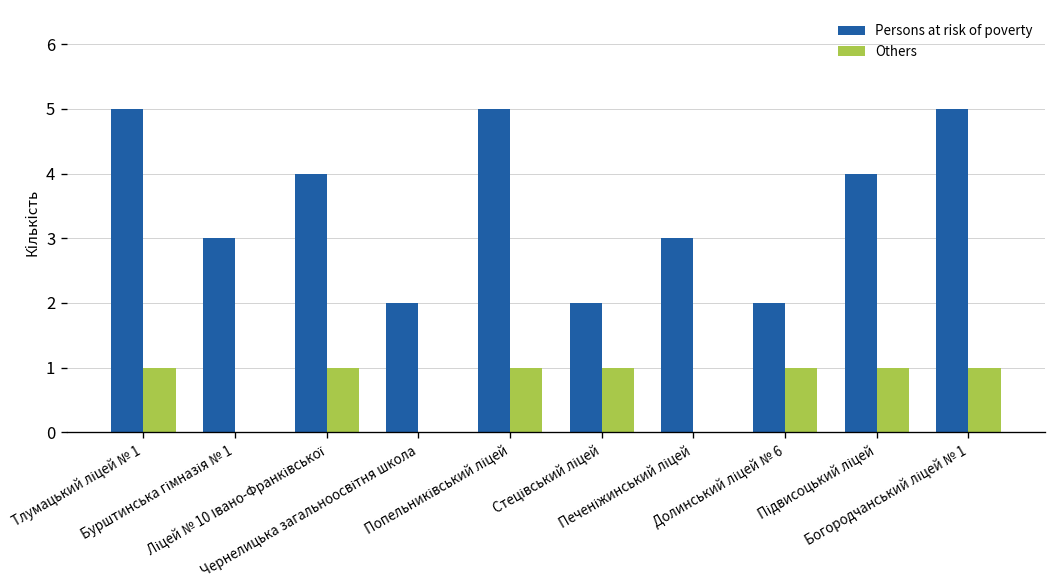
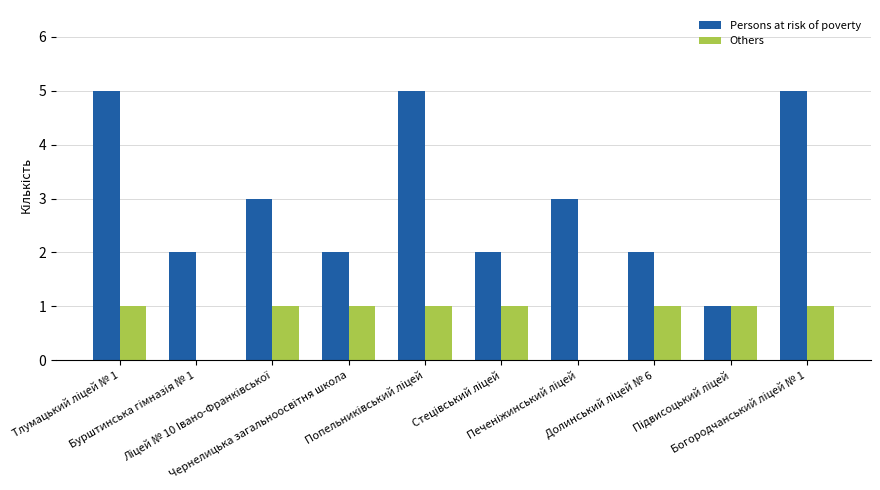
  {
    "Persons at risk of poverty": {
      "Тлумацький ліцей № 1": 5,
-     "Бурштинська гімназія № 1": 3,
-     "Ліцей № 10 Івано-Франківської": 4,
+     "Бурштинська гімназія № 1": 2,
+     "Ліцей № 10 Івано-Франківської": 3,
      "Чернелицька загальноосвітня школа": 2,
      "Попельниківський ліцей": 5,
      "Стецівський ліцей": 2,
      "Печеніжинський ліцей": 3,
      "Долинський ліцей № 6": 2,
-     "Підвисоцький ліцей": 4,
+     "Підвисоцький ліцей": 1,
      "Богородчанський ліцей № 1": 5
    },
    "Others": {
      "Тлумацький ліцей № 1": 1,
      "Бурштинська гімназія № 1": 0,
      "Ліцей № 10 Івано-Франківської": 1,
-     "Чернелицька загальноосвітня школа": 0,
+     "Чернелицька загальноосвітня школа": 1,
      "Попельниківський ліцей": 1,
      "Стецівський ліцей": 1,
      "Печеніжинський ліцей": 0,
      "Долинський ліцей № 6": 1,
      "Підвисоцький ліцей": 1,
      "Богородчанський ліцей № 1": 1
    }
  }
